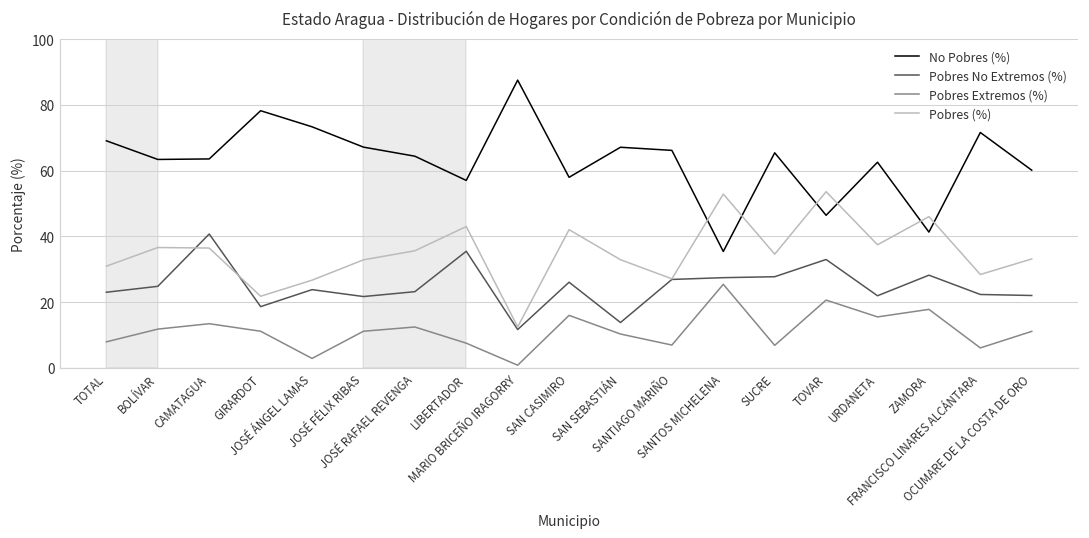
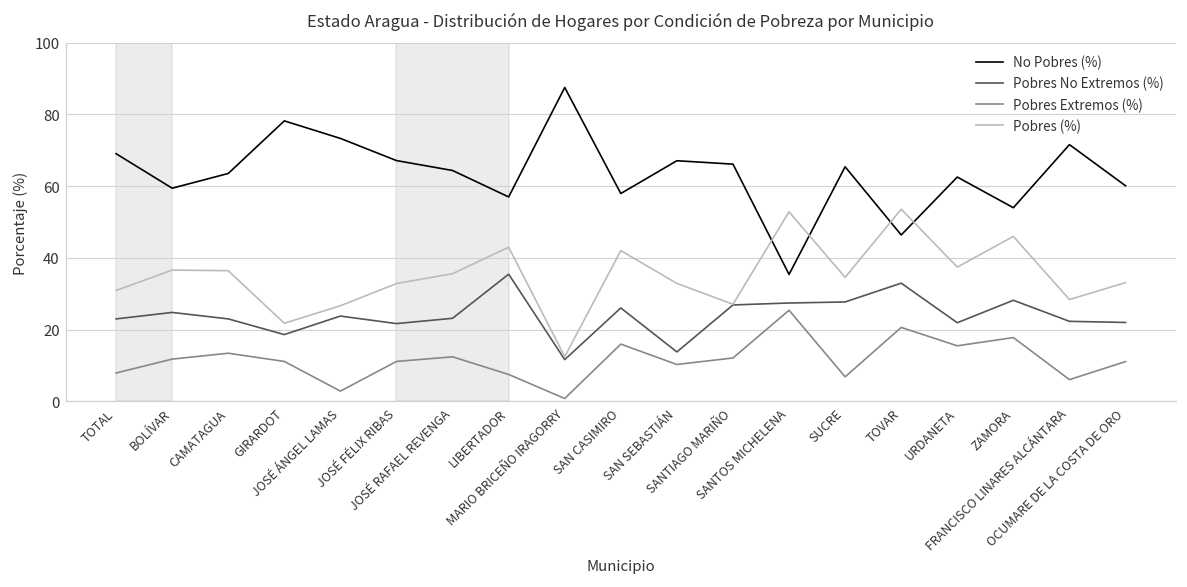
  {
    "No Pobres (%)": {
      "TOTAL": 69,
-     "BOLÍVAR": 63,
+     "BOLÍVAR": 59,
      "CAMATAGUA": 64,
      "GIRARDOT": 78,
      "JOSÉ ÁNGEL LAMAS": 73,
      "JOSÉ FÉLIX RIBAS": 67,
      "JOSÉ RAFAEL REVENGA": 64,
      "LIBERTADOR": 57,
      "MARIO BRICEÑO IRAGORRY": 88,
      "SAN CASIMIRO": 58,
      "SAN SEBASTIÁN": 67,
      "SANTIAGO MARIÑO": 66,
      "SANTOS MICHELENA": 35,
      "SUCRE": 65,
      "TOVAR": 46,
      "URDANETA": 63,
-     "ZAMORA": 41,
+     "ZAMORA": 54,
      "FRANCISCO LINARES ALCÁNTARA": 72,
      "OCUMARE DE LA COSTA DE ORO": 60
    },
    "Pobres No Extremos (%)": {
      "TOTAL": 23,
      "BOLÍVAR": 25,
-     "CAMATAGUA": 41,
+     "CAMATAGUA": 23,
      "GIRARDOT": 19,
      "JOSÉ ÁNGEL LAMAS": 24,
      "JOSÉ FÉLIX RIBAS": 22,
      "JOSÉ RAFAEL REVENGA": 23,
      "LIBERTADOR": 35,
      "SAN CASIMIRO": 26,
      "SAN SEBASTIÁN": 14,
      "SANTOS MICHELENA": 27,
      "SUCRE": 28,
      "TOVAR": 33,
      "URDANETA": 22,
      "ZAMORA": 28,
      "FRANCISCO LINARES ALCÁNTARA": 22,
      "OCUMARE DE LA COSTA DE ORO": 22
    },
    "Pobres Extremos (%)": {
      "TOTAL": 8,
      "BOLÍVAR": 12,
      "CAMATAGUA": 13,
      "GIRARDOT": 11,
      "JOSÉ ÁNGEL LAMAS": 3,
      "JOSÉ FÉLIX RIBAS": 11,
      "JOSÉ RAFAEL REVENGA": 12,
      "LIBERTADOR": 8,
      "MARIO BRICEÑO IRAGORRY": 1,
      "SAN CASIMIRO": 16,
      "SAN SEBASTIÁN": 10,
-     "SANTIAGO MARIÑO": 7,
+     "SANTIAGO MARIÑO": 12,
      "SANTOS MICHELENA": 25,
      "SUCRE": 7,
      "TOVAR": 21,
      "URDANETA": 16,
      "ZAMORA": 18,
      "FRANCISCO LINARES ALCÁNTARA": 6,
      "OCUMARE DE LA COSTA DE ORO": 11
    },
    "Pobres (%)": {
      "TOTAL": 31,
      "BOLÍVAR": 37,
      "CAMATAGUA": 36,
      "GIRARDOT": 22,
      "JOSÉ ÁNGEL LAMAS": 27,
      "JOSÉ FÉLIX RIBAS": 33,
      "JOSÉ RAFAEL REVENGA": 36,
      "LIBERTADOR": 43,
      "SAN CASIMIRO": 42,
      "SAN SEBASTIÁN": 33,
      "SANTOS MICHELENA": 53,
      "SUCRE": 35,
      "TOVAR": 54,
      "URDANETA": 37,
      "ZAMORA": 46,
      "FRANCISCO LINARES ALCÁNTARA": 28,
      "OCUMARE DE LA COSTA DE ORO": 33
    }
  }
